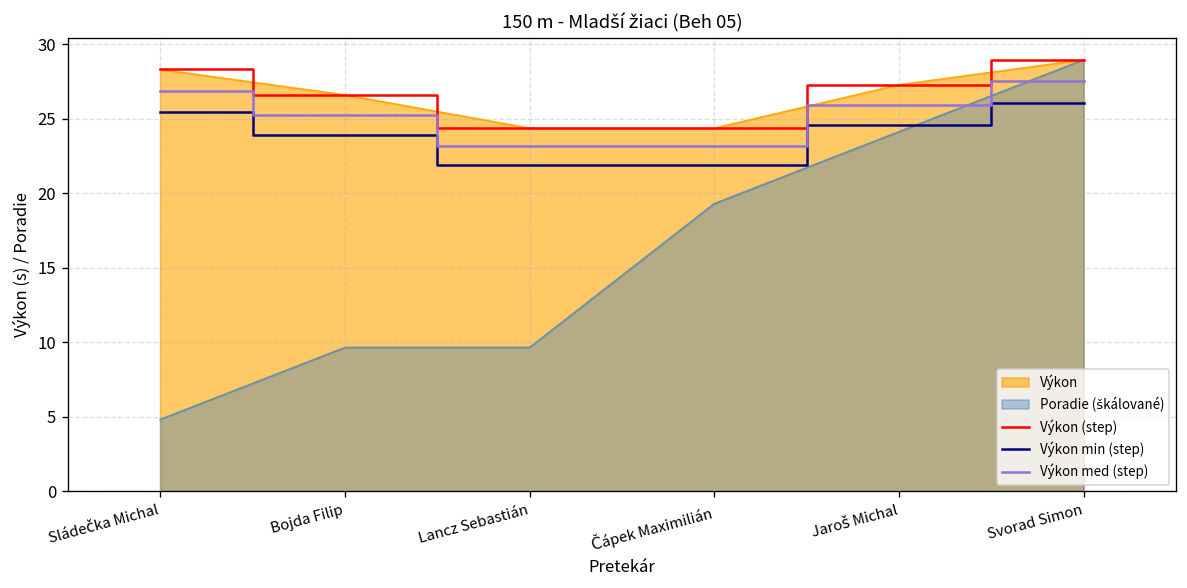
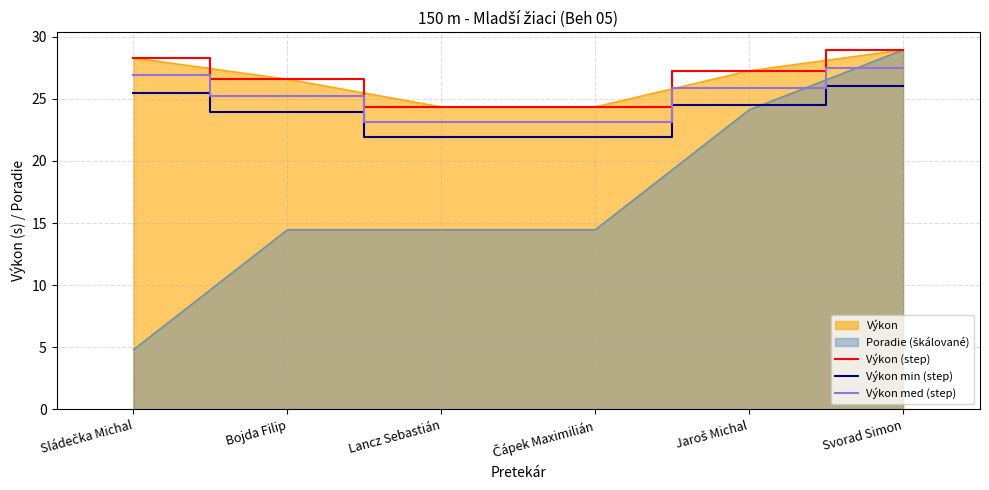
  {
    "Výkon": {
      "Sládečka Michal": 28.3,
      "Bojda Filip": 26.6,
      "Lancz Sebastián": 24.4,
      "Čápek Maximilián": 24.4,
      "Jaroš Michal": 27.3
    },
    "Poradie (škálované)": {
      "Sládečka Michal": 4.8,
-     "Bojda Filip": 9.7,
-     "Lancz Sebastián": 9.7,
-     "Čápek Maximilián": 19.3,
+     "Bojda Filip": 14.5,
+     "Lancz Sebastián": 14.5,
+     "Čápek Maximilián": 14.5,
      "Jaroš Michal": 24.1
    },
    "Výkon min (step)": {
      "Sládečka Michal": 25.5,
      "Bojda Filip": 23.9,
      "Lancz Sebastián": 21.9,
      "Čápek Maximilián": 21.9,
      "Jaroš Michal": 24.5,
      "Svorad Simon": 26.1
    },
    "Výkon med (step)": {
      "Sládečka Michal": 26.9,
      "Bojda Filip": 25.3,
      "Lancz Sebastián": 23.1,
      "Čápek Maximilián": 23.1,
      "Jaroš Michal": 25.9,
      "Svorad Simon": 27.5
    }
  }
